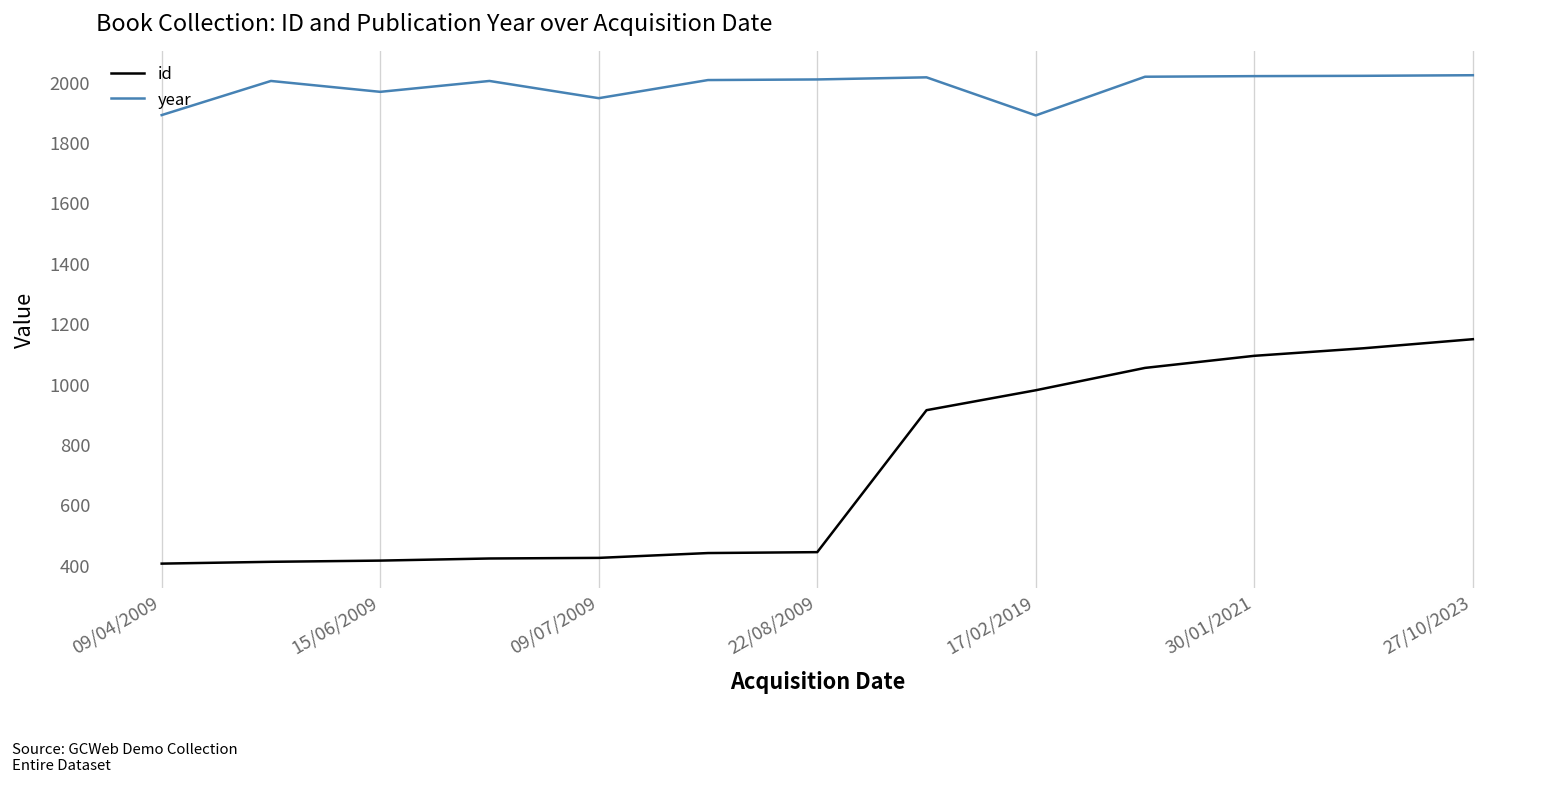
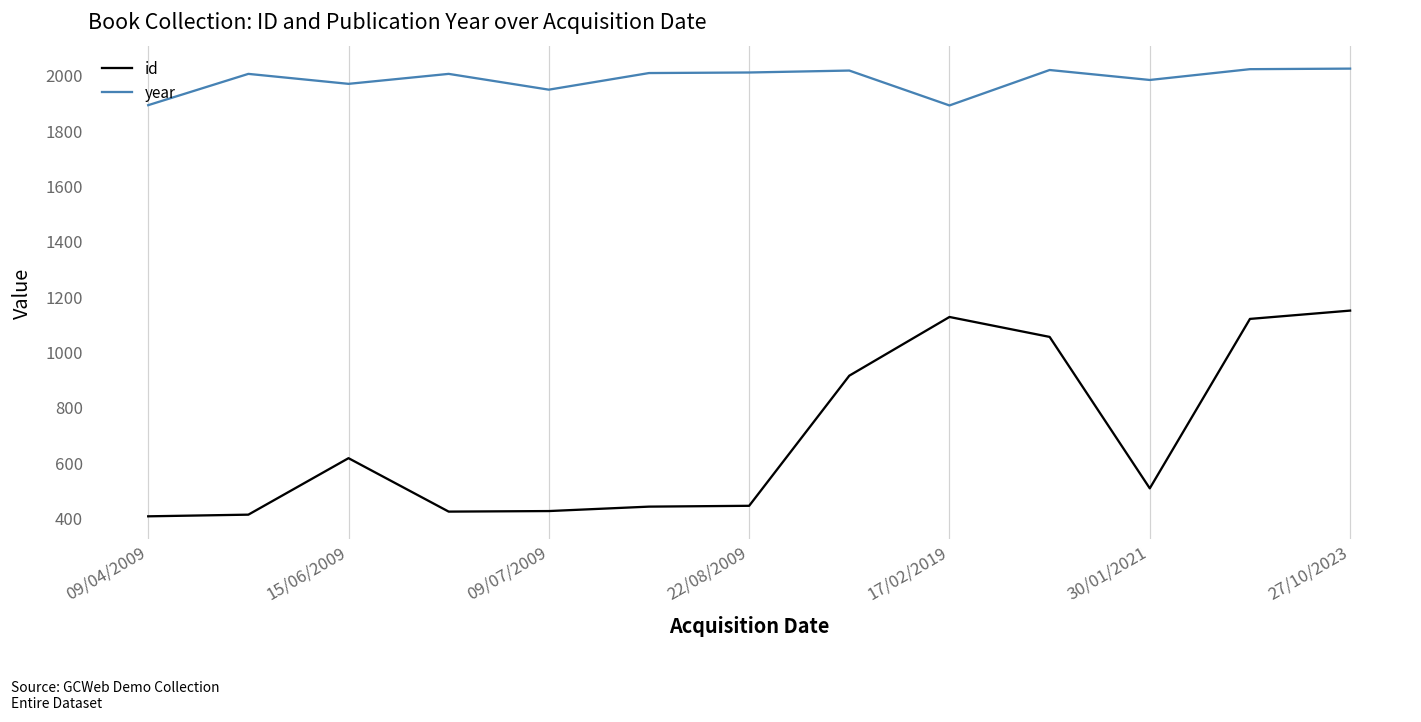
  {
    "id": {
      "09/04/2009": 410,
-     "15/06/2009": 420,
+     "15/06/2009": 620,
      "09/07/2009": 430,
-     "17/02/2019": 980,
-     "30/01/2021": 1090,
+     "17/02/2019": 1130,
+     "30/01/2021": 510,
      "27/10/2023": 1150
    },
    "year": {
      "09/04/2009": 1890,
      "15/06/2009": 1970,
      "09/07/2009": 1950,
      "17/02/2019": 1890,
-     "30/01/2021": 2020,
+     "30/01/2021": 1980,
      "27/10/2023": 2020
    }
  }
